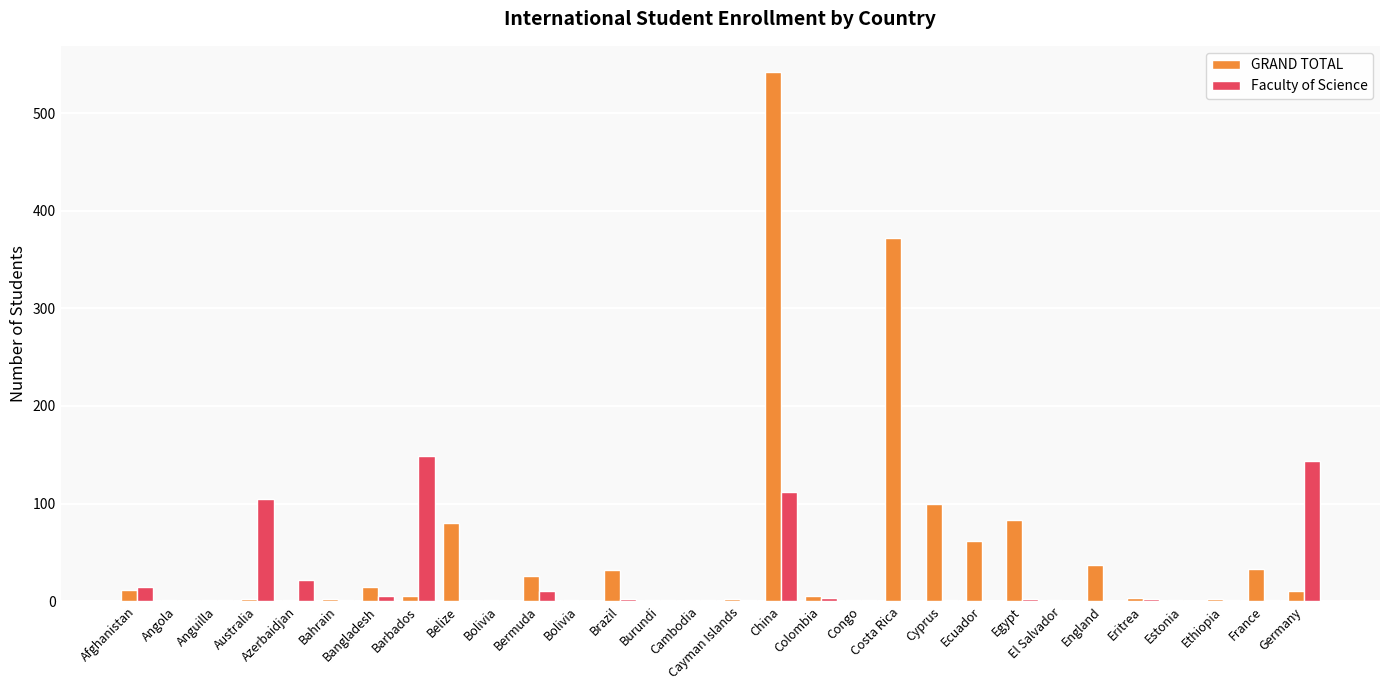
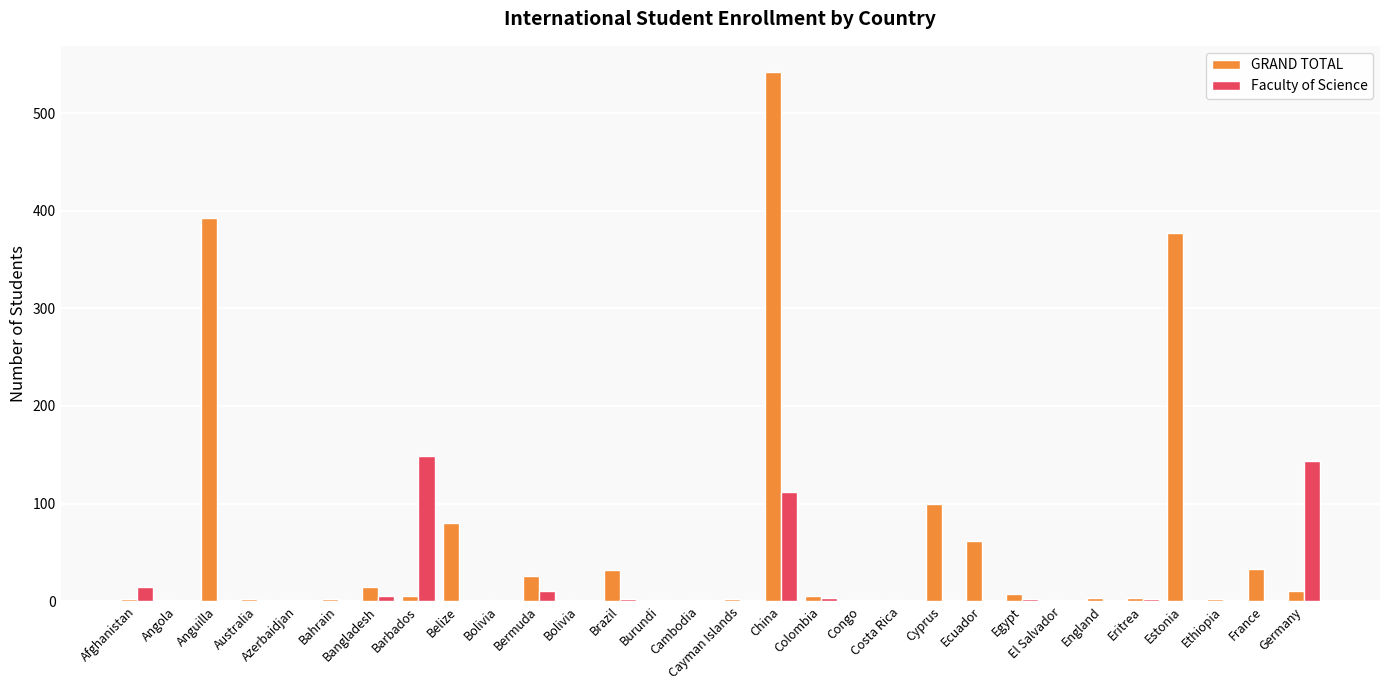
  {
    "GRAND TOTAL": {
-     "Afghanistan": 10,
-     "Anguilla": 0,
+     "Afghanistan": 0,
+     "Anguilla": 390,
      "Bangladesh": 10,
      "Barbados": 10,
      "Belize": 80,
      "Bermuda": 30,
      "Brazil": 30,
      "China": 540,
      "Colombia": 10,
-     "Costa Rica": 370,
+     "Costa Rica": 0,
      "Cyprus": 100,
      "Ecuador": 60,
-     "Egypt": 80,
-     "England": 40,
+     "Egypt": 10,
+     "England": 0,
      "Eritrea": 0,
-     "Estonia": 0,
+     "Estonia": 380,
      "France": 30,
      "Germany": 10
    },
    "Faculty of Science": {
      "Afghanistan": 10,
      "Angola": 0,
-     "Australia": 110,
-     "Azerbaidjan": 20,
+     "Australia": 0,
+     "Azerbaidjan": 0,
      "Bangladesh": 10,
      "Barbados": 150,
      "Belize": 0,
      "Bermuda": 10,
      "China": 110,
      "Colombia": 0,
      "Costa Rica": 0,
      "Ecuador": 0,
      "El Salvador": 0,
      "England": 0,
      "Estonia": 0,
      "Germany": 140
    }
  }
